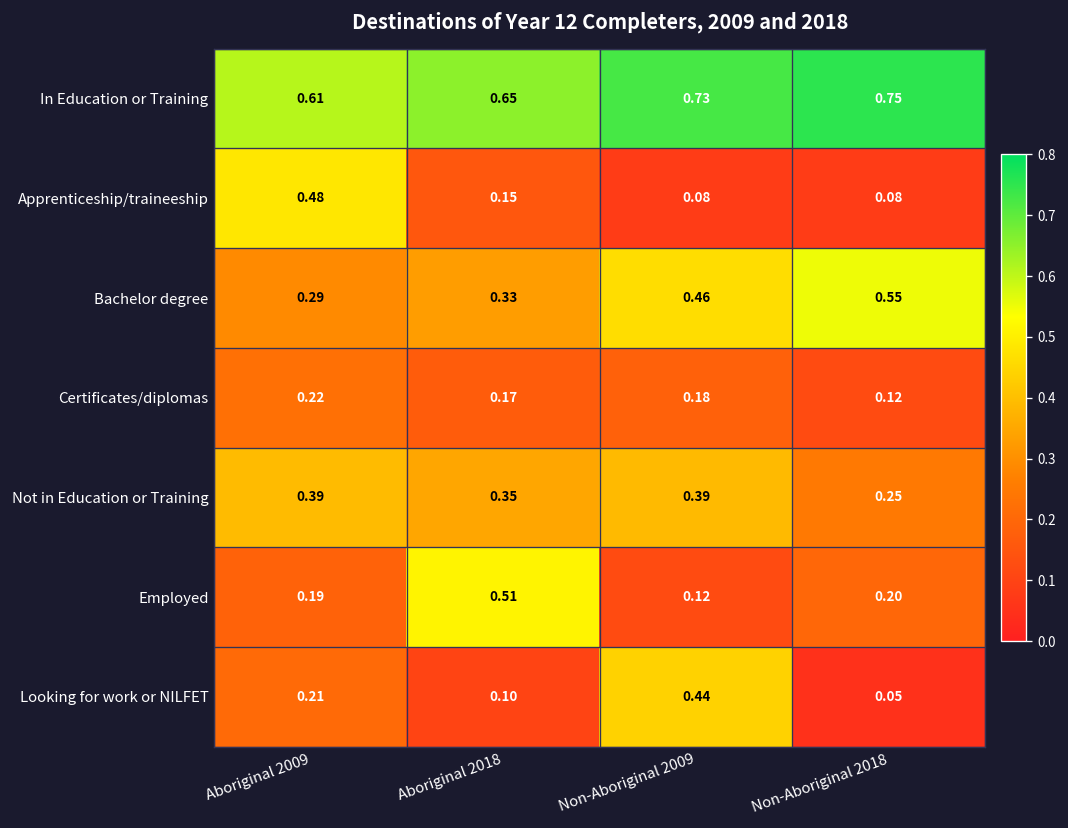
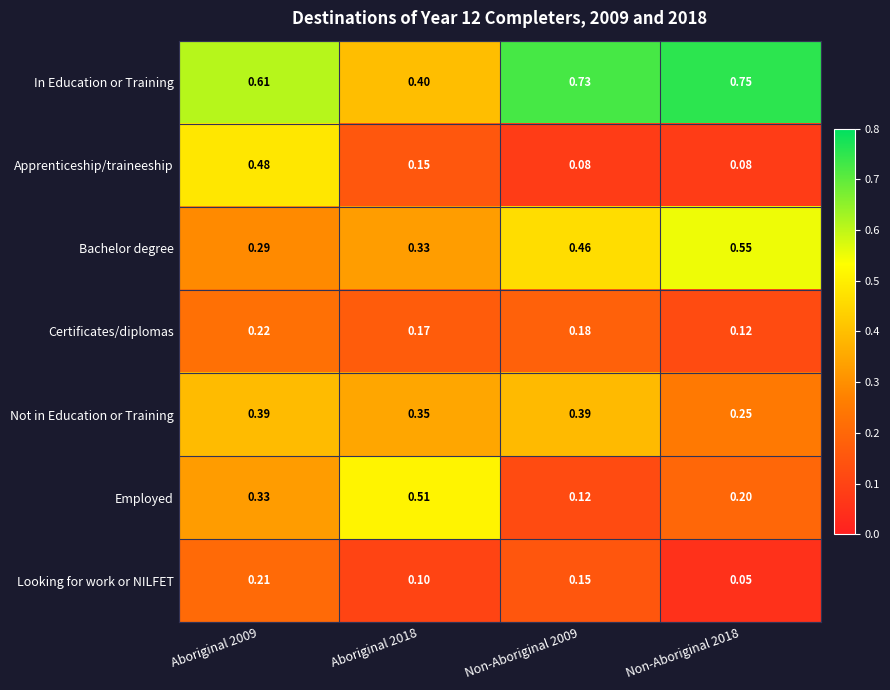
  {
    "In Education or Training": {
      "Aboriginal 2009": 0.61,
-     "Aboriginal 2018": 0.65,
+     "Aboriginal 2018": 0.40,
      "Non-Aboriginal 2009": 0.73,
      "Non-Aboriginal 2018": 0.75
    },
    "Apprenticeship/traineeship": {
      "Aboriginal 2009": 0.48,
      "Aboriginal 2018": 0.15,
      "Non-Aboriginal 2009": 0.08,
      "Non-Aboriginal 2018": 0.08
    },
    "Bachelor degree": {
      "Aboriginal 2009": 0.29,
      "Aboriginal 2018": 0.33,
      "Non-Aboriginal 2009": 0.46,
      "Non-Aboriginal 2018": 0.55
    },
    "Certificates/diplomas": {
      "Aboriginal 2009": 0.22,
      "Aboriginal 2018": 0.17,
      "Non-Aboriginal 2009": 0.18,
      "Non-Aboriginal 2018": 0.12
    },
    "Not in Education or Training": {
      "Aboriginal 2009": 0.39,
      "Aboriginal 2018": 0.35,
      "Non-Aboriginal 2009": 0.39,
      "Non-Aboriginal 2018": 0.25
    },
    "Employed": {
-     "Aboriginal 2009": 0.19,
+     "Aboriginal 2009": 0.33,
      "Aboriginal 2018": 0.51,
      "Non-Aboriginal 2009": 0.12,
      "Non-Aboriginal 2018": 0.20
    },
    "Looking for work or NILFET": {
      "Aboriginal 2009": 0.21,
      "Aboriginal 2018": 0.10,
-     "Non-Aboriginal 2009": 0.44,
+     "Non-Aboriginal 2009": 0.15,
      "Non-Aboriginal 2018": 0.05
    }
  }
